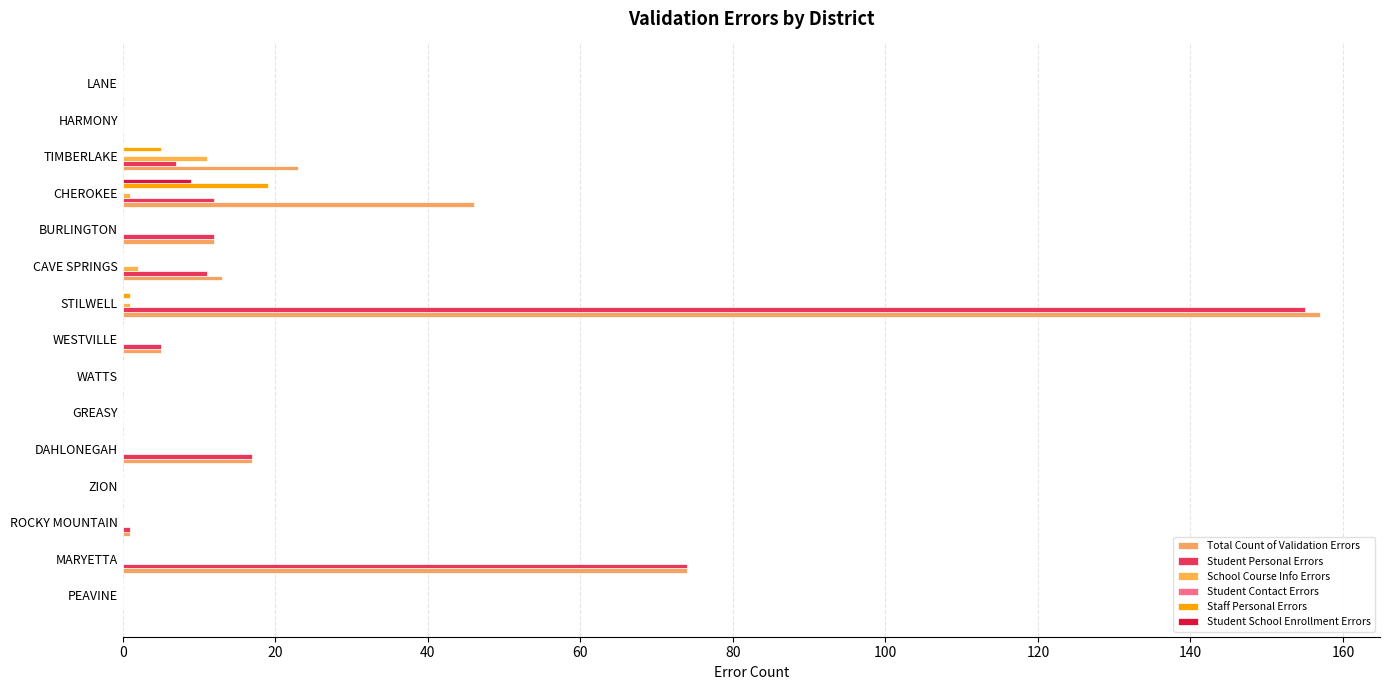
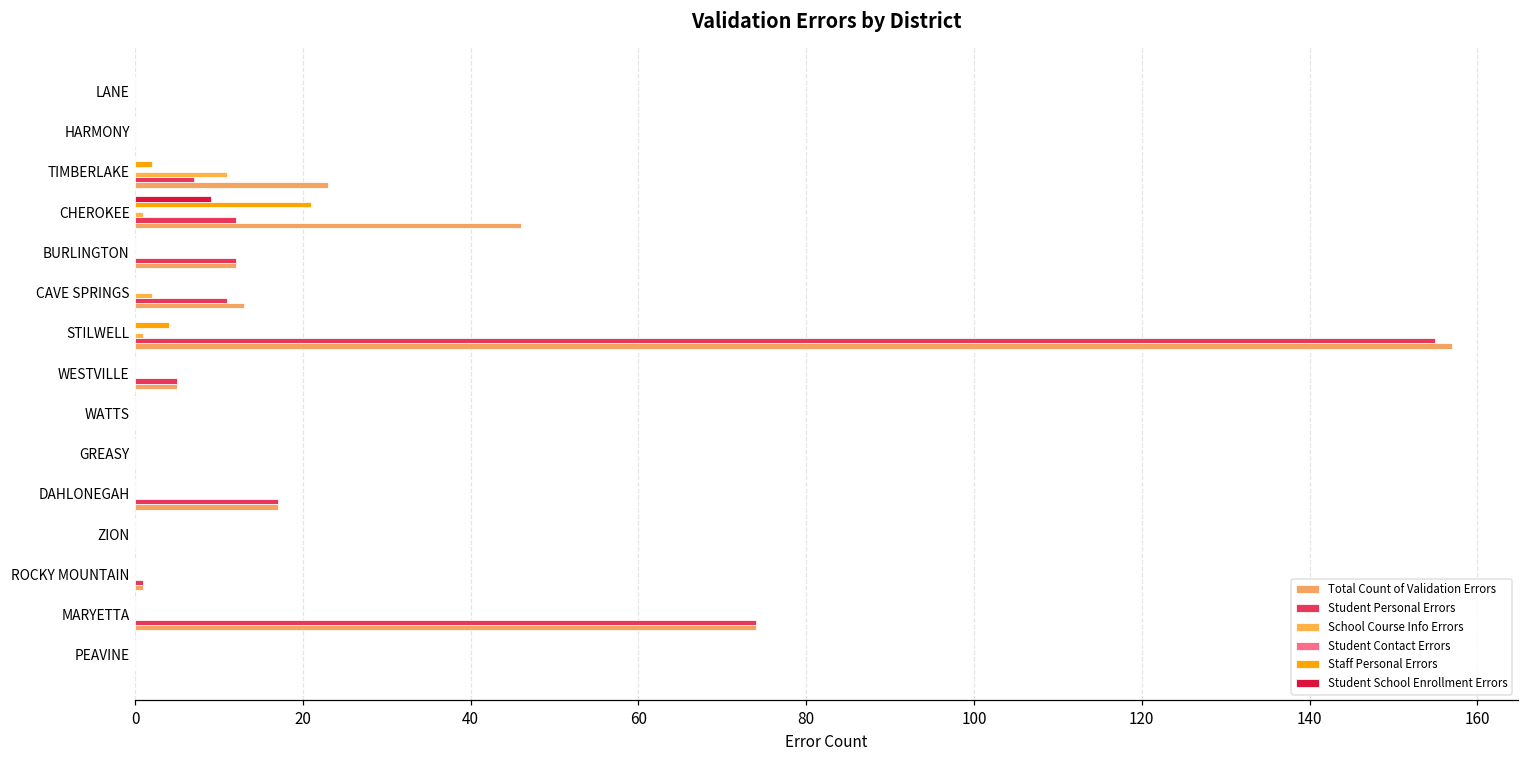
  {
    "Student Contact Errors": {
      "LANE": 0,
      "HARMONY": 0,
      "TIMBERLAKE": 0,
      "CHEROKEE": 0,
      "BURLINGTON": 0,
      "CAVE SPRINGS": 0,
      "STILWELL": 0,
      "WESTVILLE": 0,
      "WATTS": 0,
      "GREASY": 0,
      "DAHLONEGAH": 0,
      "ZION": 0,
      "ROCKY MOUNTAIN": 0,
      "MARYETTA": 0,
      "PEAVINE": 0
    },
    "Staff Personal Errors": {
      "LANE": 0,
      "HARMONY": 0,
-     "TIMBERLAKE": 5,
-     "CHEROKEE": 19,
+     "TIMBERLAKE": 2,
+     "CHEROKEE": 21,
      "BURLINGTON": 0,
      "CAVE SPRINGS": 0,
-     "STILWELL": 1,
+     "STILWELL": 4,
      "WESTVILLE": 0,
      "WATTS": 0,
      "GREASY": 0,
      "DAHLONEGAH": 0,
      "ZION": 0,
      "ROCKY MOUNTAIN": 0,
      "MARYETTA": 0,
      "PEAVINE": 0
    }
  }
